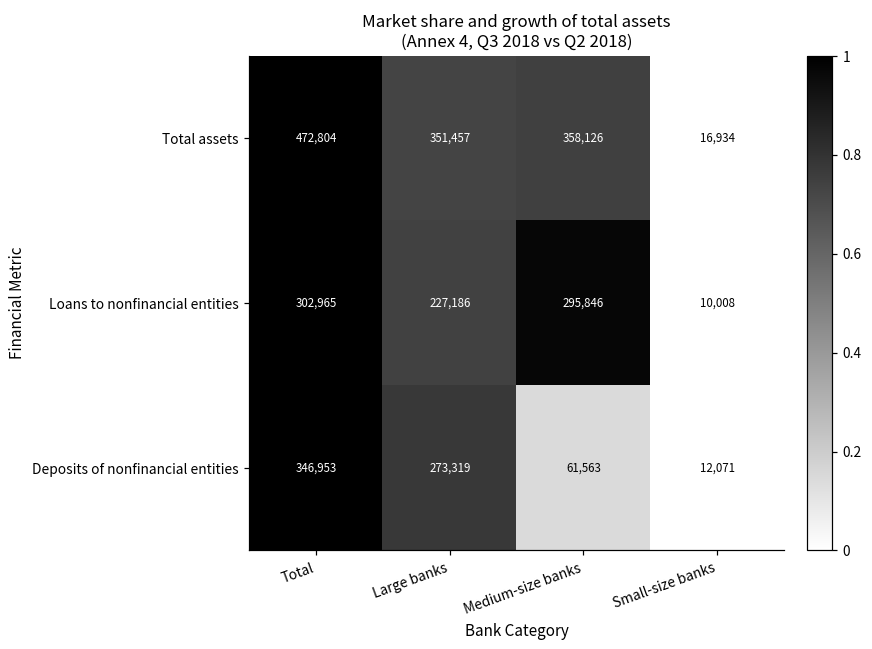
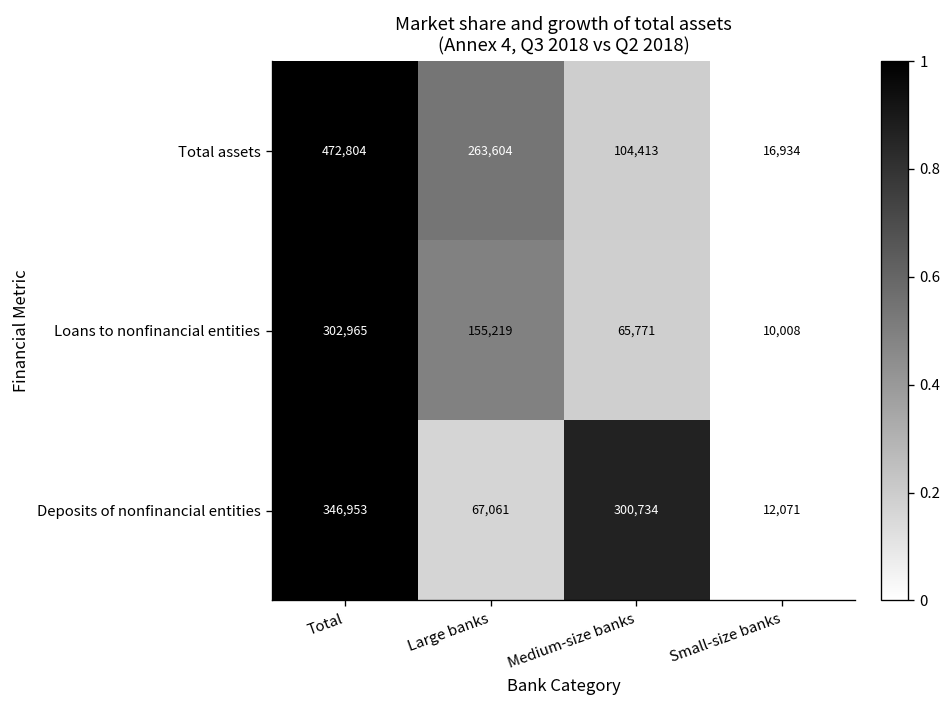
  {
    "Total assets": {
      "Total": "472,804",
-     "Large banks": "351,457",
-     "Medium-size banks": "358,126",
+     "Large banks": "263,604",
+     "Medium-size banks": "104,413",
      "Small-size banks": "16,934"
    },
    "Loans to nonfinancial entities": {
      "Total": "302,965",
-     "Large banks": "227,186",
-     "Medium-size banks": "295,846",
+     "Large banks": "155,219",
+     "Medium-size banks": "65,771",
      "Small-size banks": "10,008"
    },
    "Deposits of nonfinancial entities": {
      "Total": "346,953",
-     "Large banks": "273,319",
-     "Medium-size banks": "61,563",
+     "Large banks": "67,061",
+     "Medium-size banks": "300,734",
      "Small-size banks": "12,071"
    }
  }
